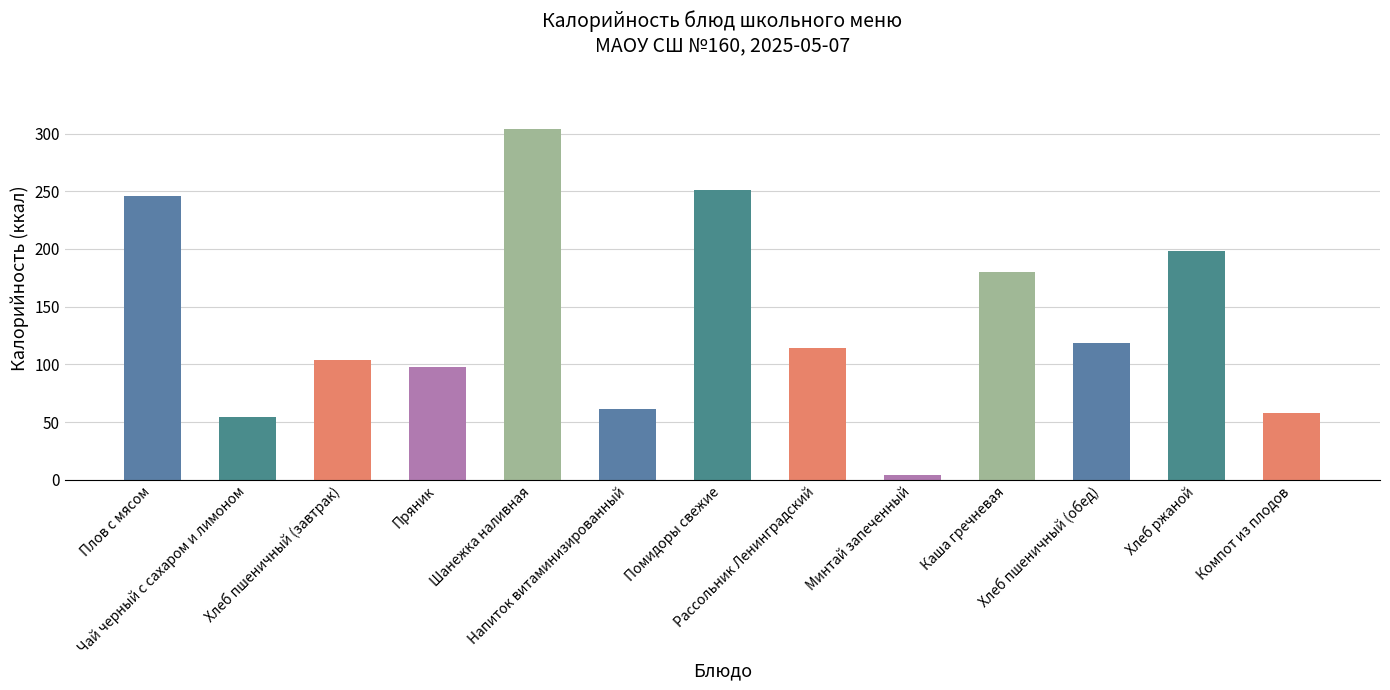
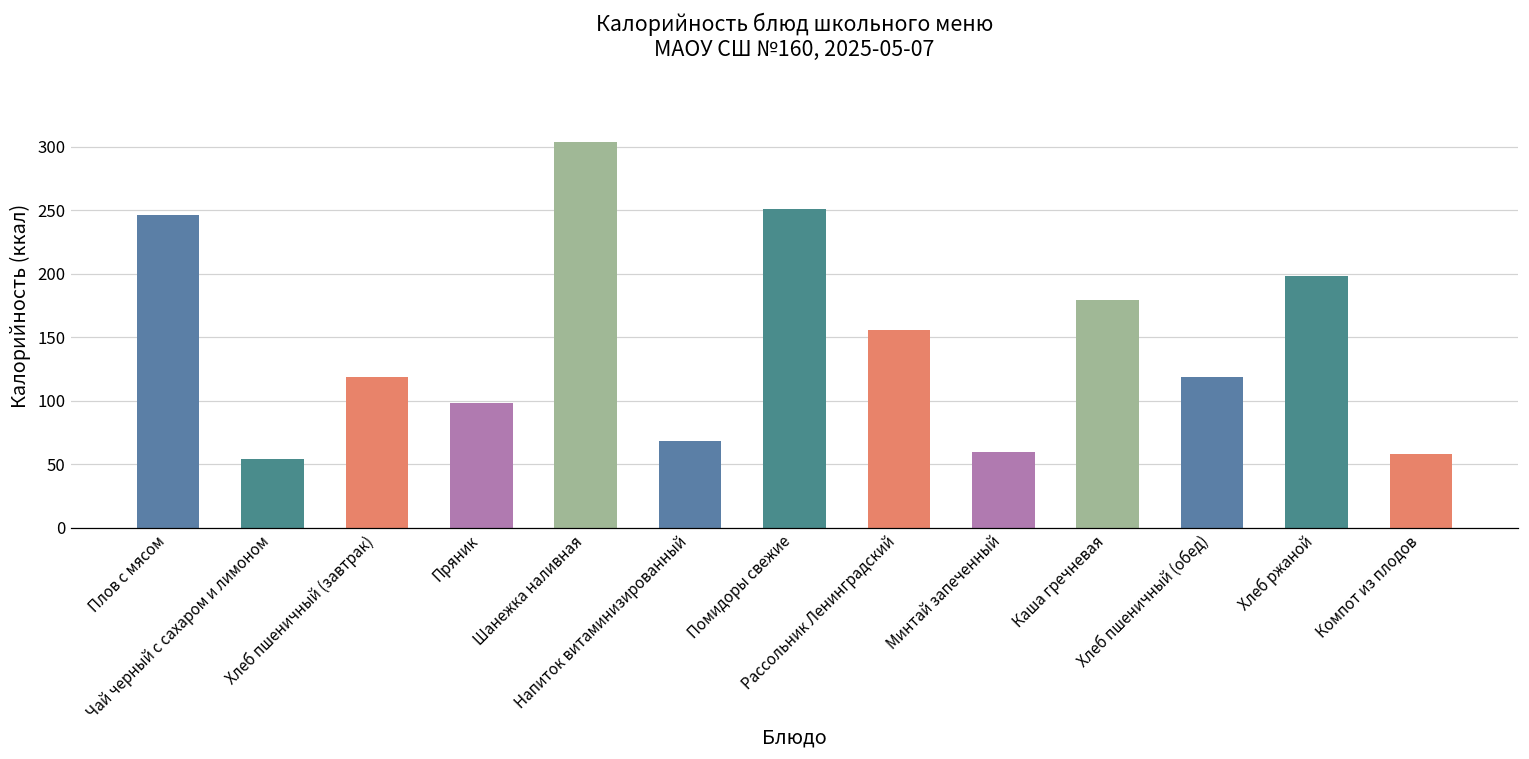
  {
    "Плов с мясом": 246,
    "Чай черный с сахаром и лимоном": 54,
-   "Хлеб пшеничный (завтрак)": 103,
+   "Хлеб пшеничный (завтрак)": 119,
    "Пряник": 98,
    "Шанежка наливная": 304,
-   "Напиток витаминизированный": 61,
+   "Напиток витаминизированный": 68,
    "Помидоры свежие": 251,
-   "Рассольник Ленинградский": 114,
-   "Минтай запеченный": 4,
+   "Рассольник Ленинградский": 156,
+   "Минтай запеченный": 60,
    "Каша гречневая": 180,
    "Хлеб пшеничный (обед)": 119,
    "Хлеб ржаной": 198,
    "Компот из плодов": 58
  }
